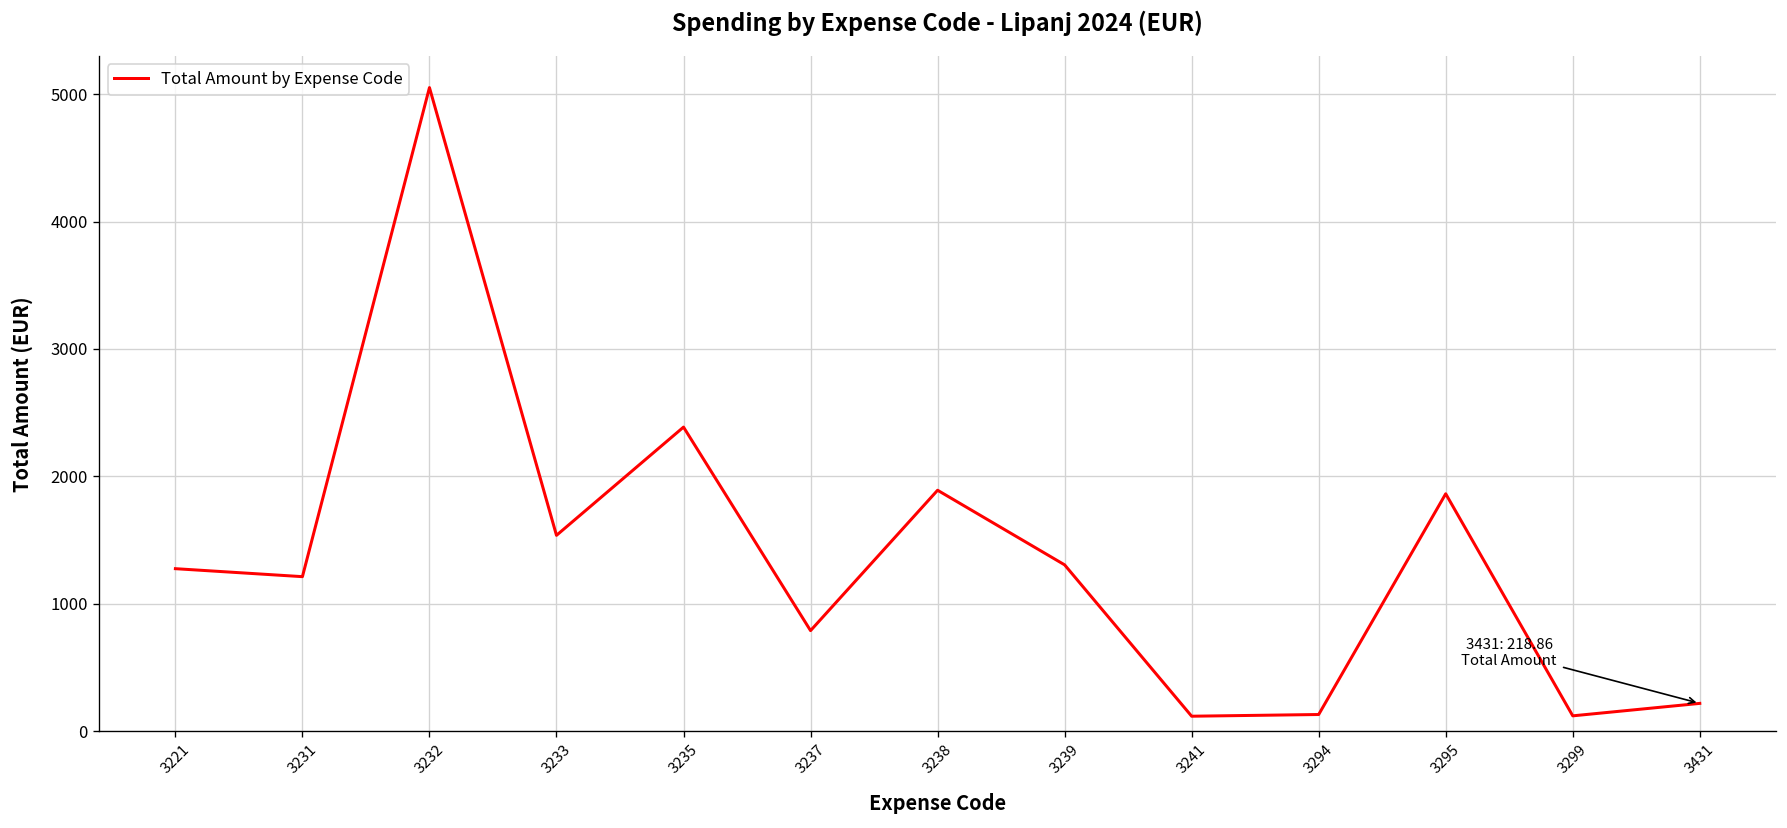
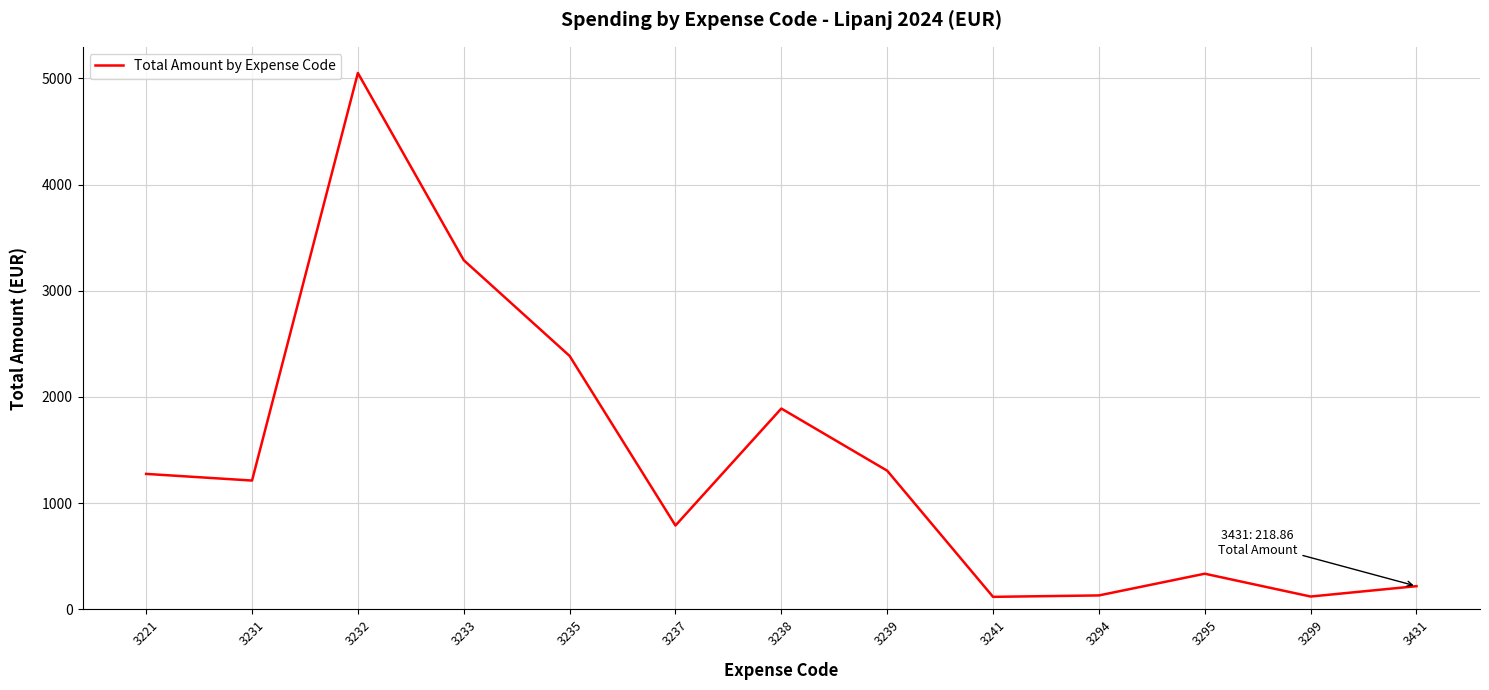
  {
    "3221": 1280,
    "3231": 1210,
    "3232": 5050,
-   "3233": 1540,
+   "3233": 3290,
    "3235": 2390,
    "3237": 790,
    "3238": 1890,
    "3239": 1310,
    "3241": 120,
    "3294": 130,
-   "3295": 1860,
+   "3295": 340,
    "3299": 120
  }
